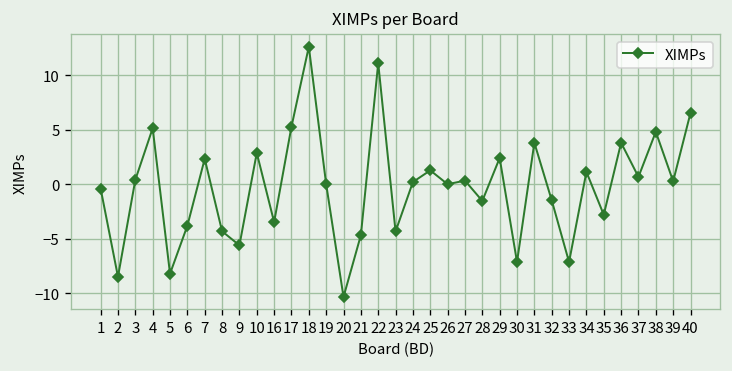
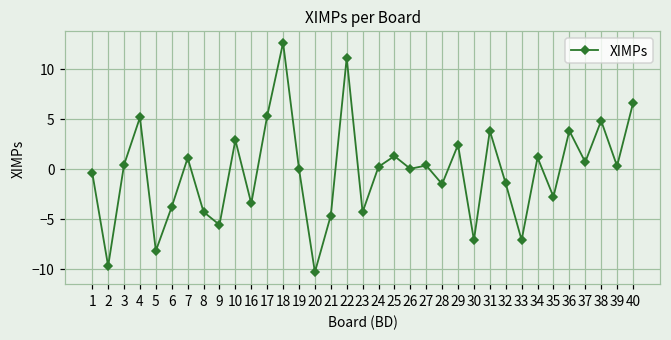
  {
    "1": 0,
-   "2": -8,
+   "2": -10,
    "3": 0,
    "4": 5,
    "5": -8,
    "6": -4,
-   "7": 2,
+   "7": 1,
    "8": -4,
    "9": -6,
    "10": 3,
    "16": -3,
    "17": 5,
    "18": 13,
    "19": 0,
    "20": -10,
    "21": -5,
    "22": 11,
    "23": -4,
    "24": 0,
    "25": 1,
    "26": 0,
    "27": 0,
    "28": -2,
    "29": 2,
    "30": -7,
    "31": 4,
    "32": -1,
    "33": -7,
    "34": 1,
    "35": -3,
    "36": 4,
    "37": 1,
    "38": 5,
    "39": 0,
    "40": 7
  }
